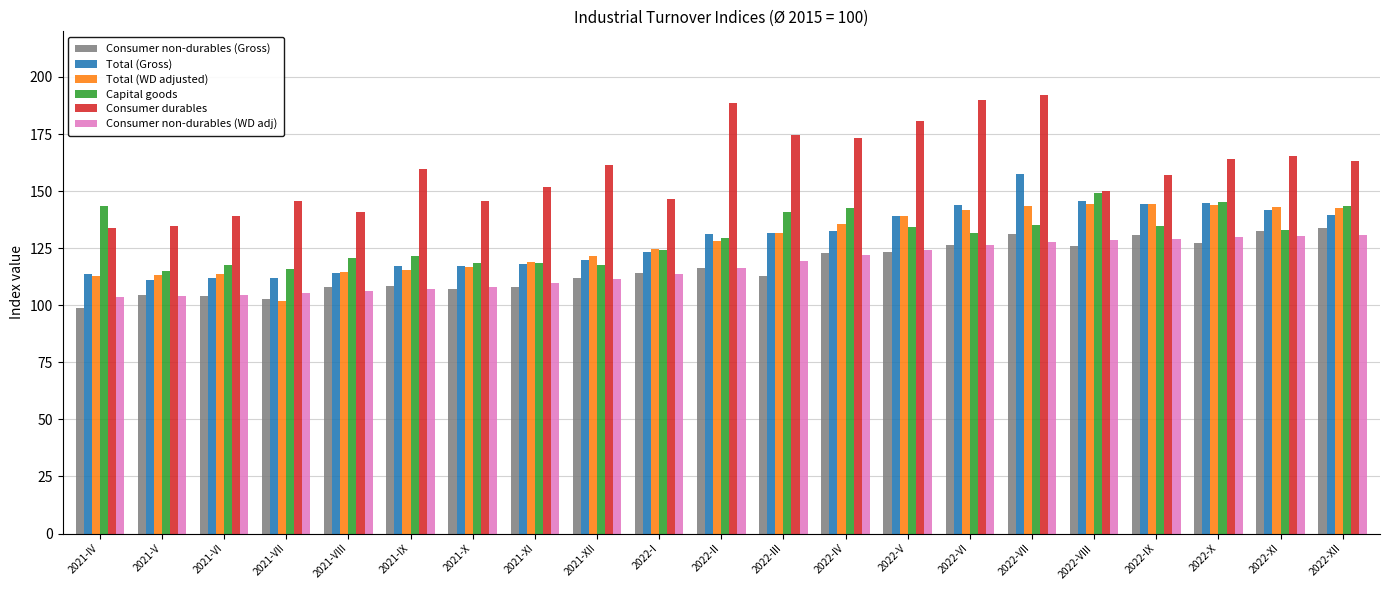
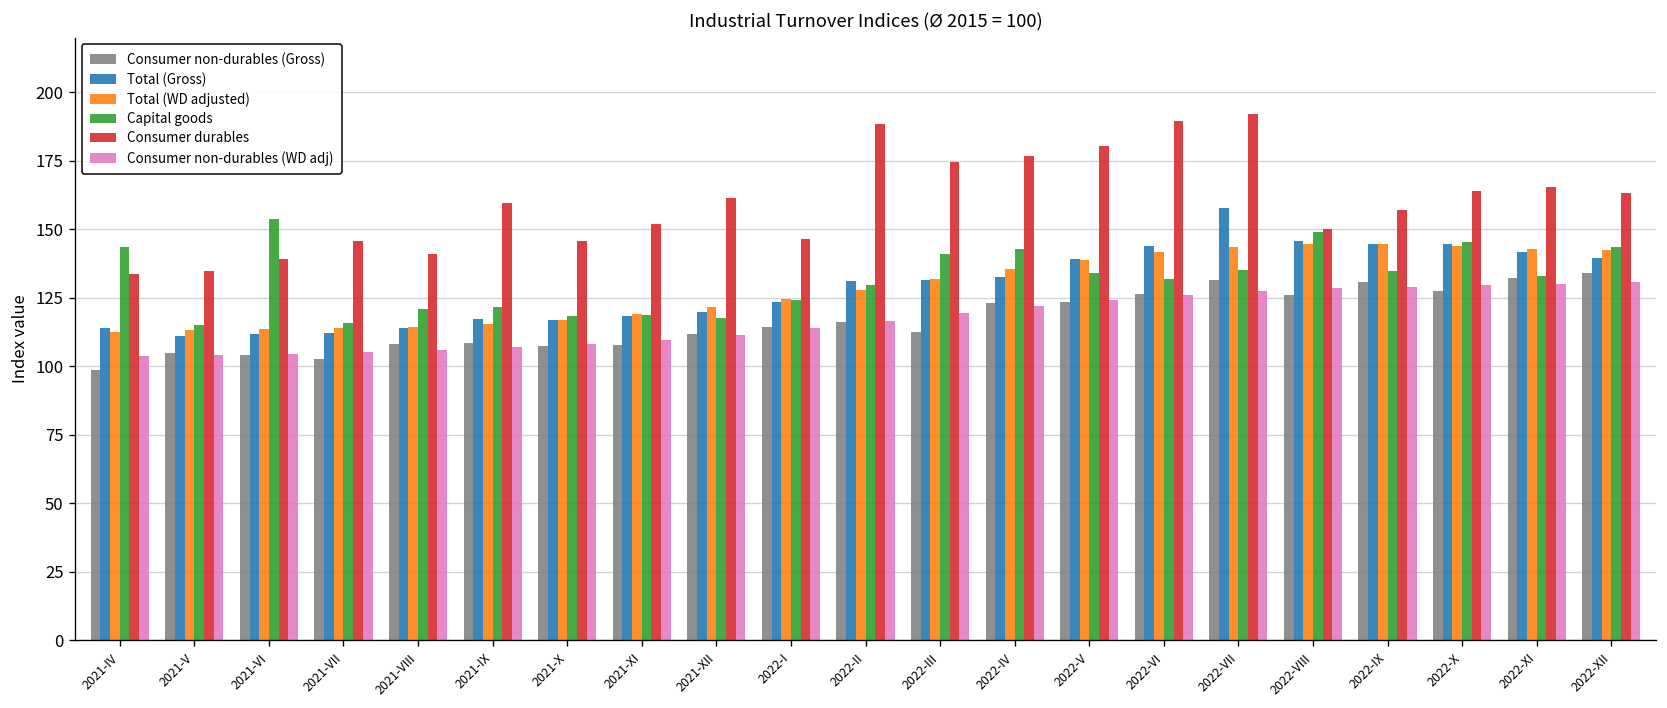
  {
    "Consumer non-durables (Gross)": {
      "2021-IV": 99,
      "2021-V": 105,
      "2021-VI": 104,
      "2021-VII": 103,
      "2021-VIII": 108,
      "2021-IX": 109,
      "2021-X": 107,
      "2021-XI": 108,
      "2021-XII": 112,
      "2022-I": 114,
      "2022-II": 116,
      "2022-III": 113,
      "2022-IV": 123,
      "2022-V": 123,
      "2022-VI": 126,
      "2022-VII": 131,
      "2022-VIII": 126,
      "2022-IX": 131,
      "2022-X": 127,
      "2022-XI": 132,
      "2022-XII": 134
    },
    "Total (Gross)": {
      "2021-IV": 114,
      "2021-V": 111,
      "2021-VI": 112,
      "2021-VII": 112,
      "2021-VIII": 114,
      "2021-IX": 117,
      "2021-X": 117,
      "2021-XI": 118,
      "2021-XII": 120,
      "2022-I": 124,
      "2022-II": 131,
      "2022-III": 132,
      "2022-IV": 133,
      "2022-V": 139,
      "2022-VI": 144,
      "2022-VII": 158,
      "2022-VIII": 146,
      "2022-IX": 145,
      "2022-X": 145,
      "2022-XI": 142,
      "2022-XII": 140
    },
    "Total (WD adjusted)": {
      "2021-IV": 113,
      "2021-V": 113,
      "2021-VI": 114,
-     "2021-VII": 102,
+     "2021-VII": 114,
      "2021-VIII": 114,
      "2021-IX": 115,
      "2021-X": 117,
      "2021-XI": 119,
      "2021-XII": 122,
      "2022-I": 125,
      "2022-II": 128,
      "2022-III": 132,
      "2022-IV": 136,
      "2022-V": 139,
      "2022-VI": 142,
      "2022-VII": 144,
      "2022-VIII": 145,
      "2022-IX": 145,
      "2022-X": 144,
      "2022-XI": 143,
      "2022-XII": 142
    },
    "Capital goods": {
      "2021-IV": 144,
      "2021-V": 115,
-     "2021-VI": 118,
+     "2021-VI": 154,
      "2021-VII": 116,
      "2021-VIII": 121,
      "2021-IX": 122,
      "2021-X": 119,
      "2021-XI": 119,
      "2021-XII": 118,
      "2022-I": 124,
      "2022-II": 130,
      "2022-III": 141,
      "2022-IV": 143,
      "2022-V": 134,
      "2022-VI": 132,
      "2022-VII": 135,
      "2022-VIII": 149,
      "2022-IX": 135,
      "2022-X": 145,
      "2022-XI": 133,
      "2022-XII": 144
    },
    "Consumer durables": {
      "2021-IV": 134,
      "2021-V": 135,
      "2021-VI": 139,
      "2021-VII": 146,
      "2021-VIII": 141,
      "2021-IX": 160,
      "2021-X": 146,
      "2021-XI": 152,
      "2021-XII": 162,
      "2022-I": 146,
      "2022-II": 189,
      "2022-III": 175,
-     "2022-IV": 173,
+     "2022-IV": 177,
      "2022-V": 181,
      "2022-VI": 190,
      "2022-VII": 192,
      "2022-VIII": 150,
      "2022-IX": 157,
      "2022-X": 164,
      "2022-XI": 166,
      "2022-XII": 163
    },
    "Consumer non-durables (WD adj)": {
      "2021-IV": 104,
      "2021-V": 104,
      "2021-VI": 105,
      "2021-VII": 105,
      "2021-VIII": 106,
      "2021-IX": 107,
      "2021-X": 108,
      "2021-XI": 110,
      "2021-XII": 112,
      "2022-I": 114,
      "2022-II": 117,
      "2022-III": 119,
      "2022-IV": 122,
      "2022-V": 124,
      "2022-VI": 126,
      "2022-VII": 128,
      "2022-VIII": 129,
      "2022-IX": 129,
      "2022-X": 130,
      "2022-XI": 130,
      "2022-XII": 131
    }
  }
